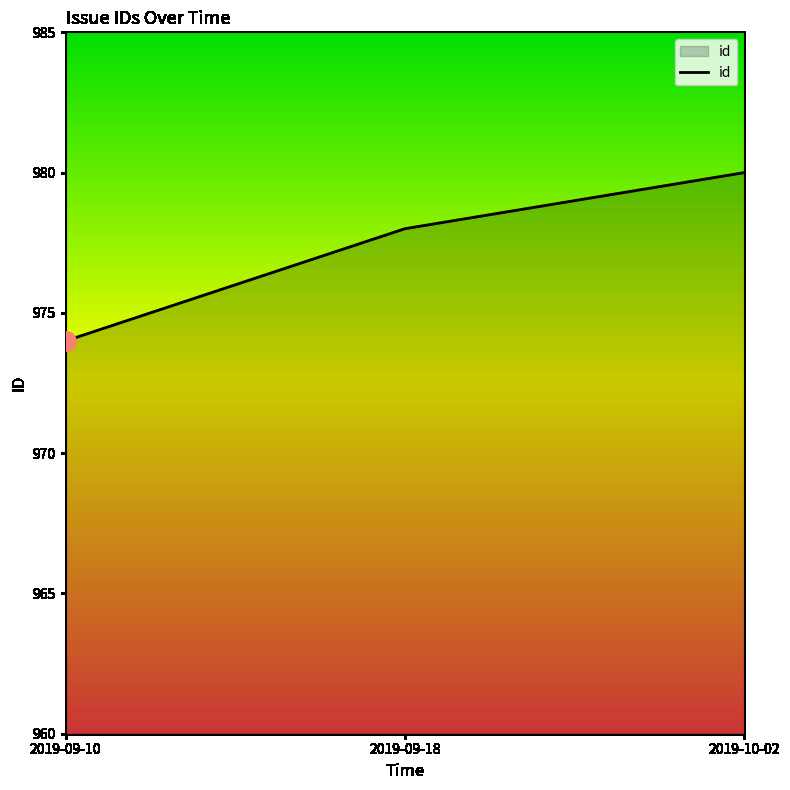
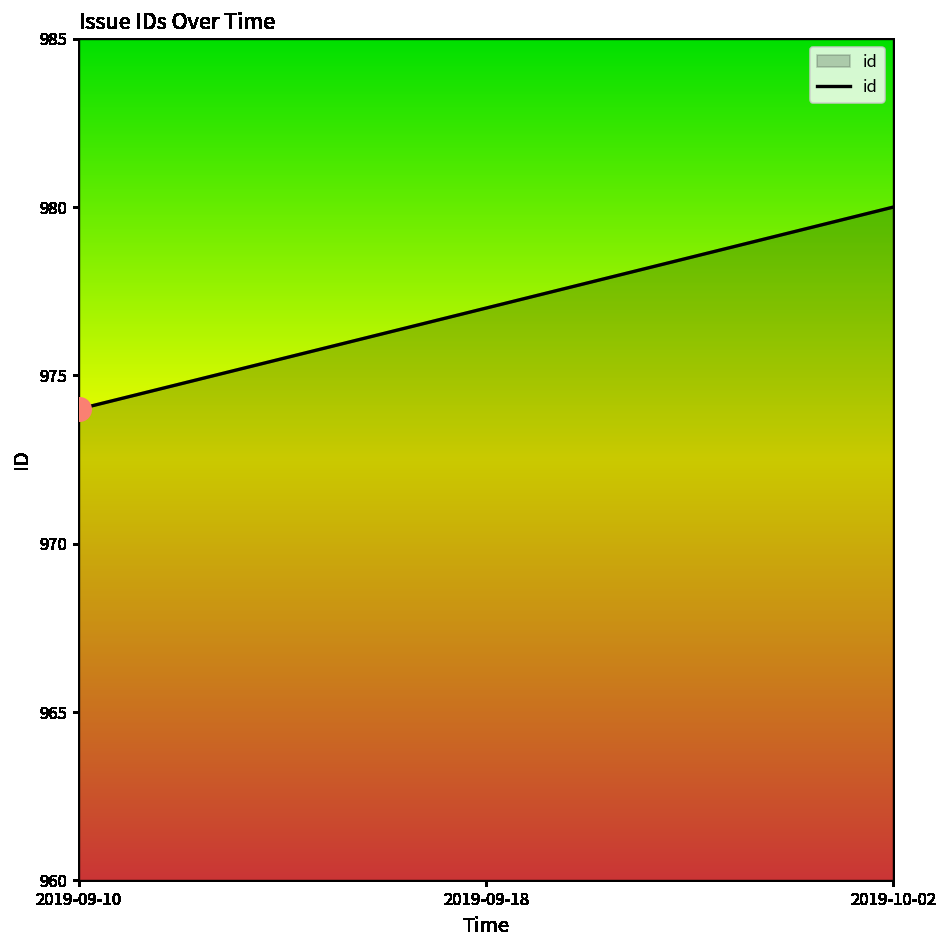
  {
    "id": {
-     "2019-09-18": 978,
+     "2019-09-18": 977,
      "2019-10-02": 980
    }
  }
